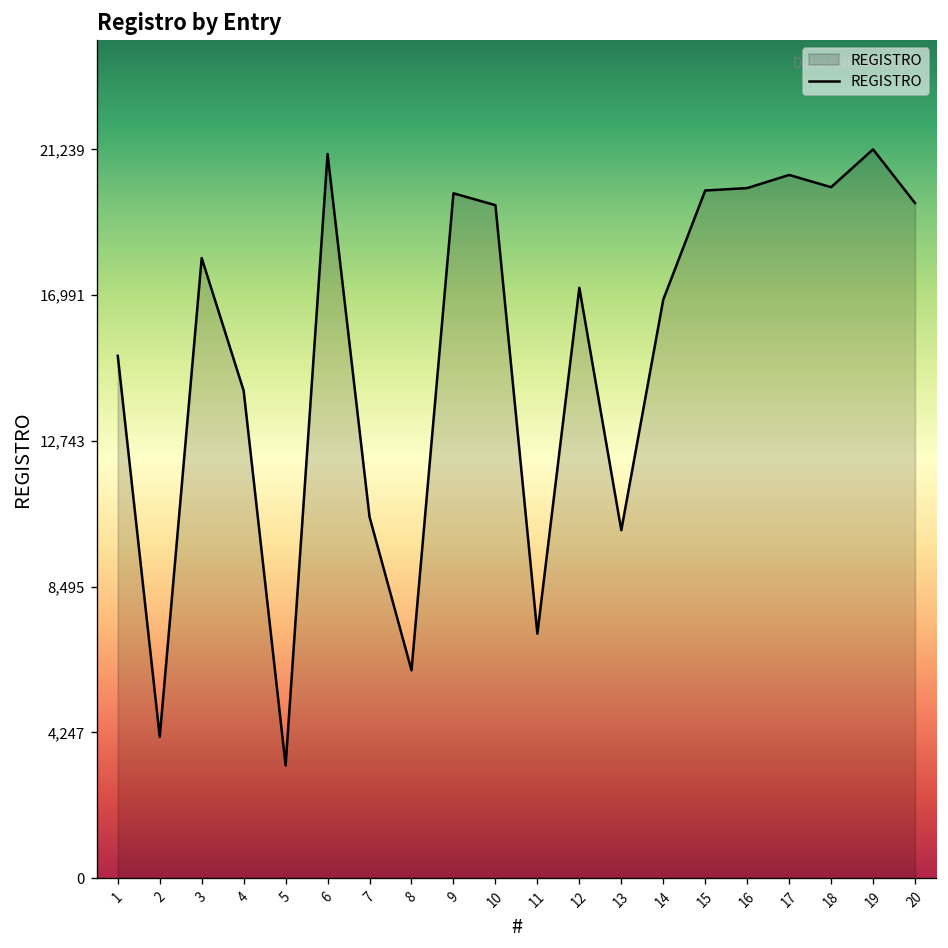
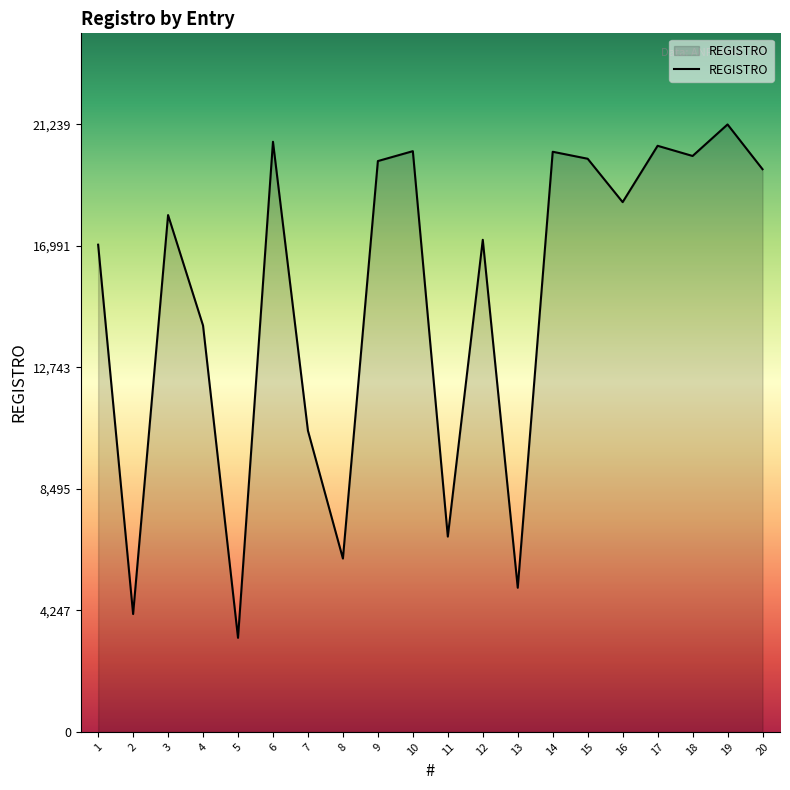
  {
-   "1": "15,200",
+   "1": "17,000",
    "2": "4,100",
    "3": "18,100",
    "4": "14,200",
    "5": "3,300",
-   "6": "21,100",
+   "6": "20,600",
    "7": "10,500",
    "8": "6,100",
    "9": "20,000",
-   "10": "19,600",
-   "11": "7,100",
+   "10": "20,300",
+   "11": "6,800",
    "12": "17,200",
-   "13": "10,100",
-   "14": "16,900",
+   "13": "5,000",
+   "14": "20,300",
    "15": "20,000",
-   "16": "20,100",
+   "16": "18,500",
    "17": "20,500",
    "18": "20,100",
    "19": "21,200",
    "20": "19,700"
  }
